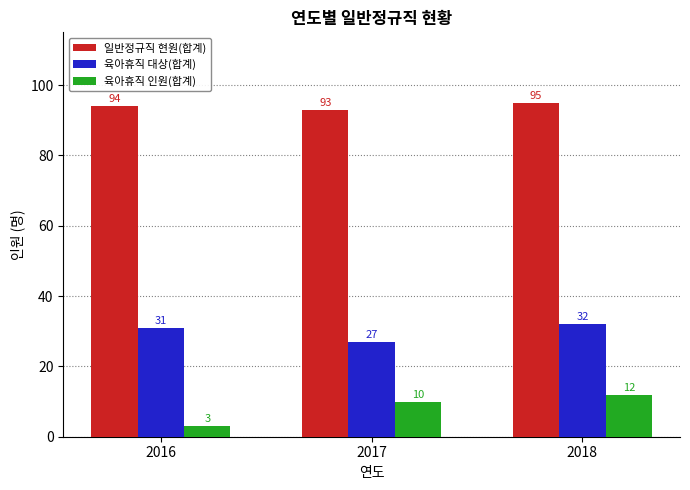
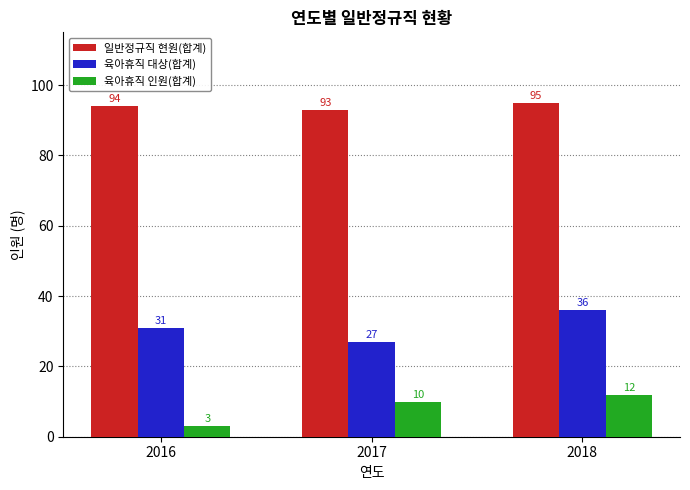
  {
    "일반정규직 현원(합계)": {
      "2016": 94,
      "2017": 93,
      "2018": 95
    },
    "육아휴직 대상(합계)": {
      "2016": 31,
      "2017": 27,
-     "2018": 32
+     "2018": 36
    },
    "육아휴직 인원(합계)": {
      "2016": 3,
      "2017": 10,
      "2018": 12
    }
  }
